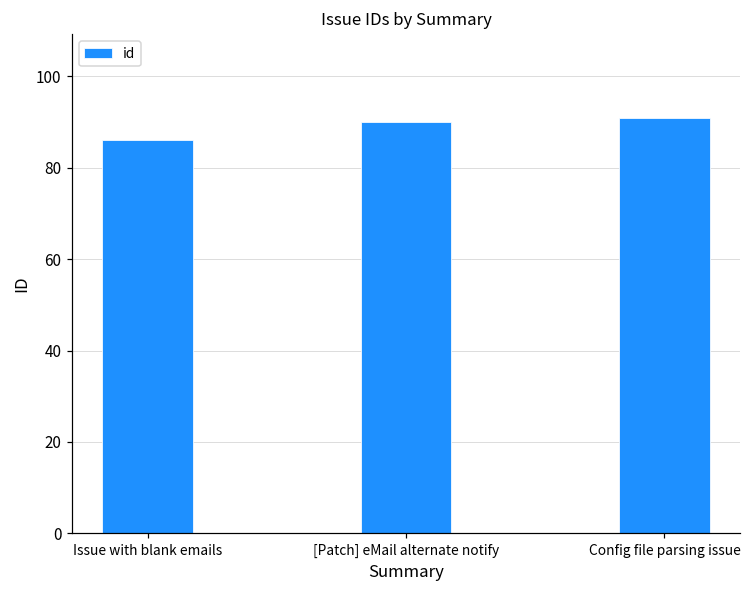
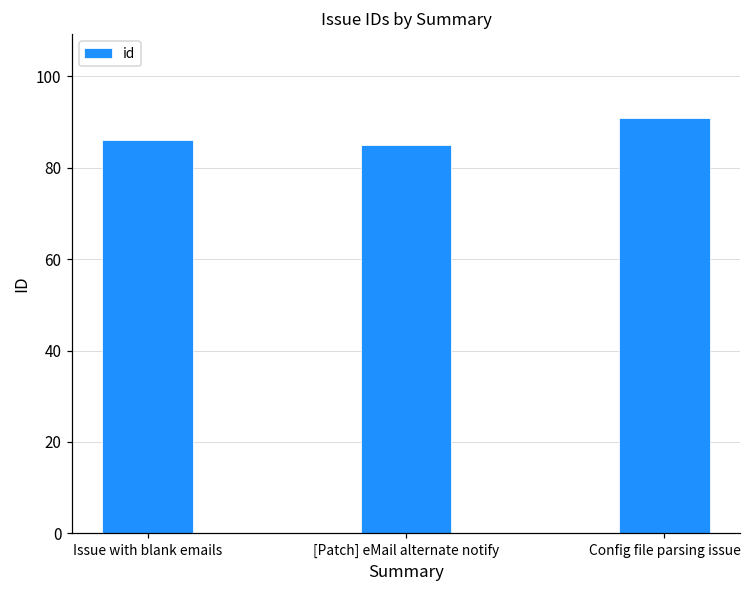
  {
    "Issue with blank emails": 86,
-   "[Patch] eMail alternate notify": 90,
+   "[Patch] eMail alternate notify": 85,
    "Config file parsing issue": 91
  }
